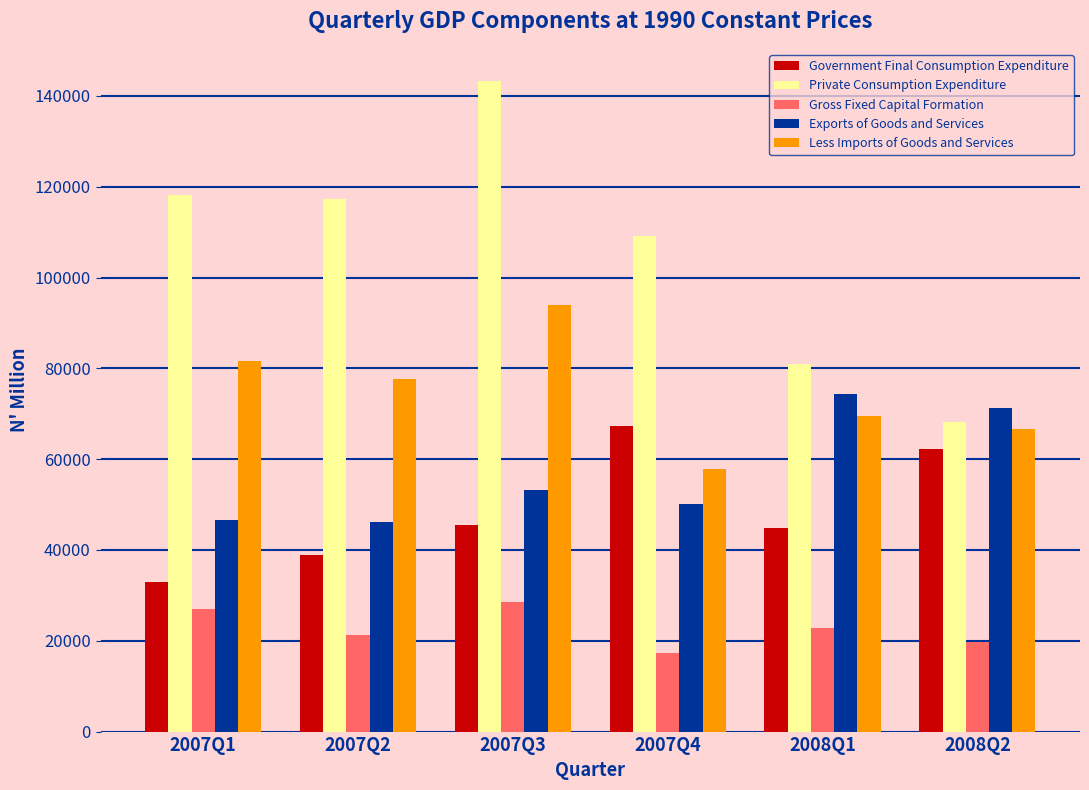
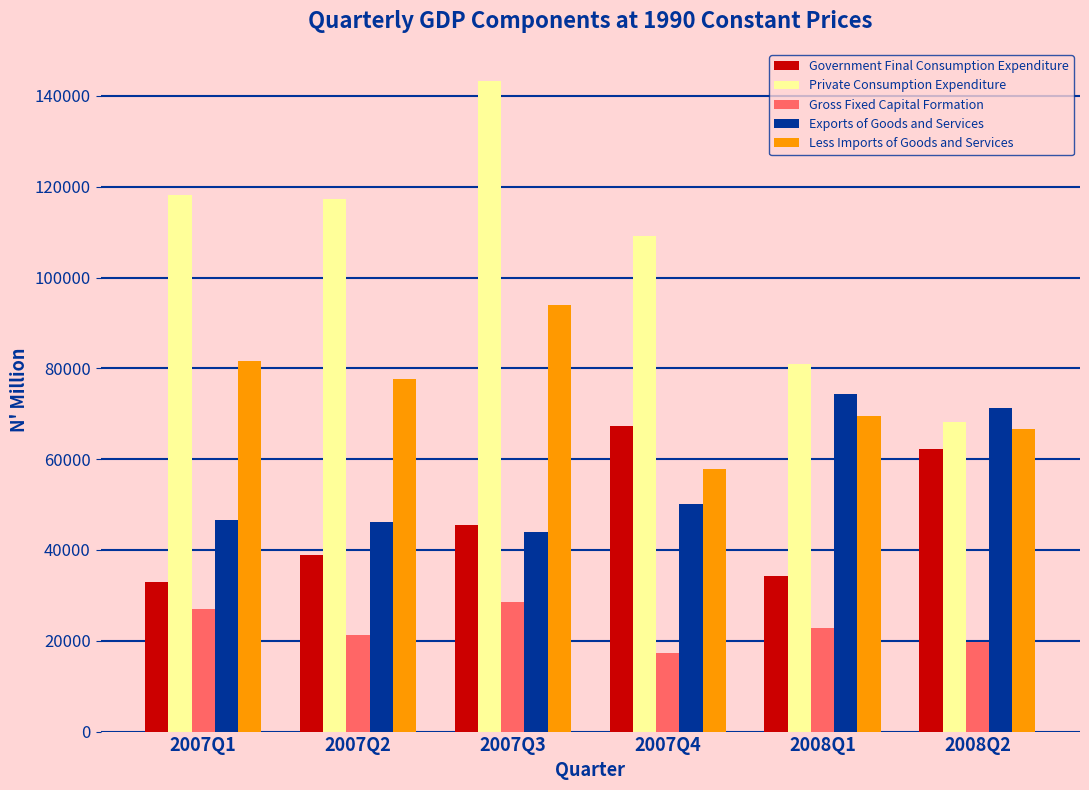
  {
    "Government Final Consumption Expenditure": {
      "2007Q1": 33000,
      "2007Q2": 39000,
      "2007Q3": 46000,
      "2007Q4": 67000,
-     "2008Q1": 45000,
+     "2008Q1": 34000,
      "2008Q2": 62000
    },
    "Private Consumption Expenditure": {
      "2007Q1": 118000,
      "2007Q2": 117000,
      "2007Q3": 143000,
      "2007Q4": 109000,
      "2008Q1": 81000,
      "2008Q2": 68000
    },
    "Gross Fixed Capital Formation": {
      "2007Q1": 27000,
      "2007Q2": 21000,
      "2007Q3": 28000,
      "2007Q4": 17000,
      "2008Q1": 23000,
      "2008Q2": 20000
    },
    "Exports of Goods and Services": {
      "2007Q1": 47000,
      "2007Q2": 46000,
-     "2007Q3": 53000,
+     "2007Q3": 44000,
      "2007Q4": 50000,
      "2008Q1": 74000,
      "2008Q2": 71000
    },
    "Less Imports of Goods and Services": {
      "2007Q1": 82000,
      "2007Q2": 78000,
      "2007Q3": 94000,
      "2007Q4": 58000,
      "2008Q1": 70000,
      "2008Q2": 67000
    }
  }
